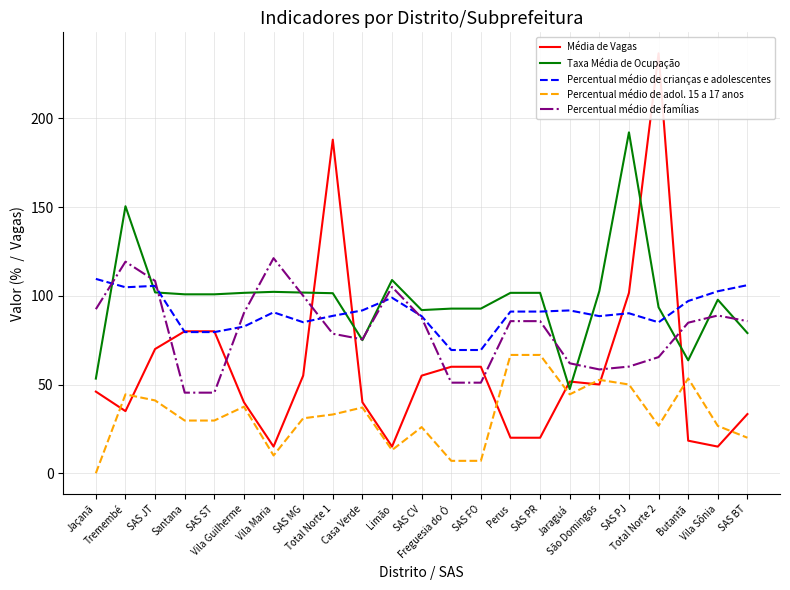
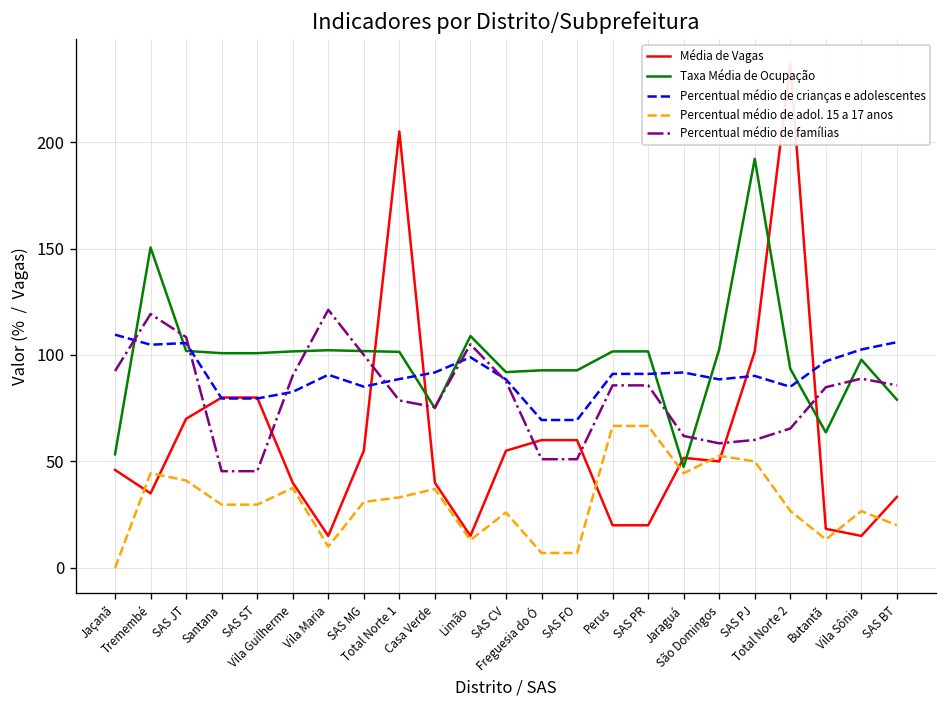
  {
    "Média de Vagas": {
      "Jaçanã": 46,
      "Tremembé": 35,
      "SAS JT": 70,
      "Vila Guilherme": 40,
      "Vila Maria": 15,
      "SAS MG": 55,
-     "Total Norte 1": 188,
+     "Total Norte 1": 205,
      "Casa Verde": 40,
      "Limão": 15,
      "SAS CV": 55,
      "Freguesia do Ó": 60,
      "SAS FO": 60,
      "Perus": 20,
      "SAS PR": 20,
      "Jaraguá": 52,
      "São Domingos": 50,
      "SAS PJ": 102,
      "Butantã": 18,
      "Vila Sônia": 15,
      "SAS BT": 33
    },
    "Taxa Média de Ocupação": {
      "Jaçanã": 53,
      "Tremembé": 150,
      "SAS JT": 102,
      "Santana": 101,
      "SAS ST": 101,
      "Vila Guilherme": 102,
      "Vila Maria": 102,
      "SAS MG": 102,
      "Total Norte 1": 101,
      "Limão": 109,
      "SAS CV": 92,
      "Freguesia do Ó": 93,
      "SAS FO": 93,
      "Perus": 102,
      "SAS PR": 102,
      "Jaraguá": 47,
      "São Domingos": 103,
      "SAS PJ": 192,
      "Total Norte 2": 94,
      "Butantã": 64,
      "Vila Sônia": 98,
      "SAS BT": 79
    },
    "Percentual médio de crianças e adolescentes": {
      "Jaçanã": 110,
      "Tremembé": 105,
      "SAS JT": 106,
      "Vila Guilherme": 83,
      "Vila Maria": 91,
      "SAS MG": 85,
      "Total Norte 1": 89,
      "Casa Verde": 92,
      "Limão": 99,
      "Freguesia do Ó": 69,
      "SAS FO": 69,
      "Perus": 91,
      "SAS PR": 91,
      "Jaraguá": 92,
      "São Domingos": 89,
      "SAS PJ": 90,
      "Total Norte 2": 85,
      "Butantã": 97,
      "Vila Sônia": 103,
      "SAS BT": 106
    },
    "Percentual médio de adol. 15 a 17 anos": {
      "Jaçanã": 0,
      "Tremembé": 44,
      "SAS JT": 41,
      "Santana": 30,
      "SAS ST": 30,
      "Vila Guilherme": 38,
      "Vila Maria": 10,
      "SAS MG": 31,
      "Total Norte 1": 33,
      "Casa Verde": 37,
      "Limão": 13,
      "SAS CV": 26,
      "Freguesia do Ó": 7,
      "SAS FO": 7,
      "Perus": 67,
      "SAS PR": 67,
      "Jaraguá": 44,
      "São Domingos": 53,
      "SAS PJ": 50,
      "Total Norte 2": 27,
-     "Butantã": 53,
+     "Butantã": 13,
      "Vila Sônia": 27,
      "SAS BT": 20
    },
    "Percentual médio de famílias": {
      "Jaçanã": 92,
      "Tremembé": 119,
      "SAS JT": 108,
      "Santana": 45,
      "SAS ST": 45,
      "Vila Guilherme": 90,
      "Vila Maria": 121,
      "SAS MG": 100,
      "Total Norte 1": 79,
      "Limão": 105,
      "Freguesia do Ó": 51,
      "SAS FO": 51,
      "Perus": 86,
      "SAS PR": 86,
      "Jaraguá": 62,
      "São Domingos": 58,
      "SAS PJ": 60,
      "Total Norte 2": 65,
      "Butantã": 85,
      "Vila Sônia": 89,
      "SAS BT": 86
    }
  }
